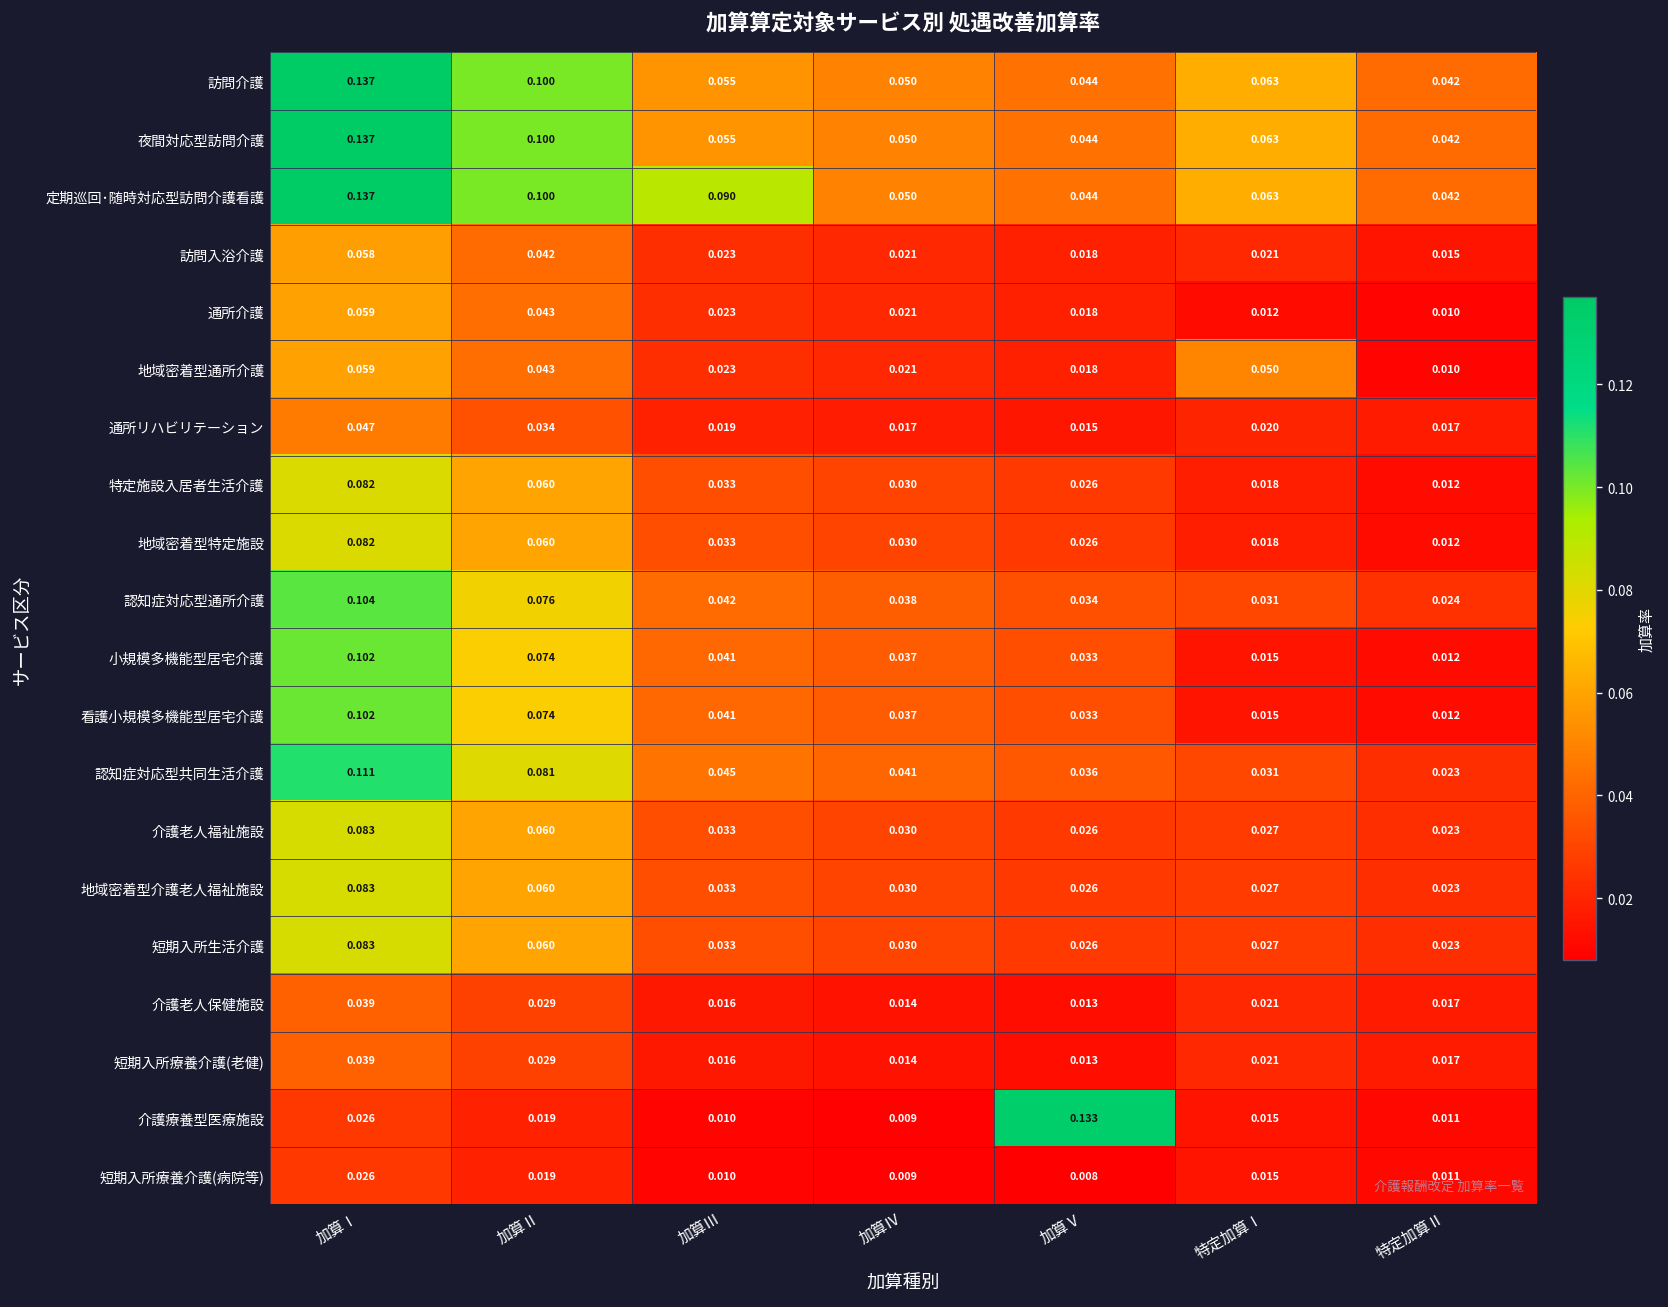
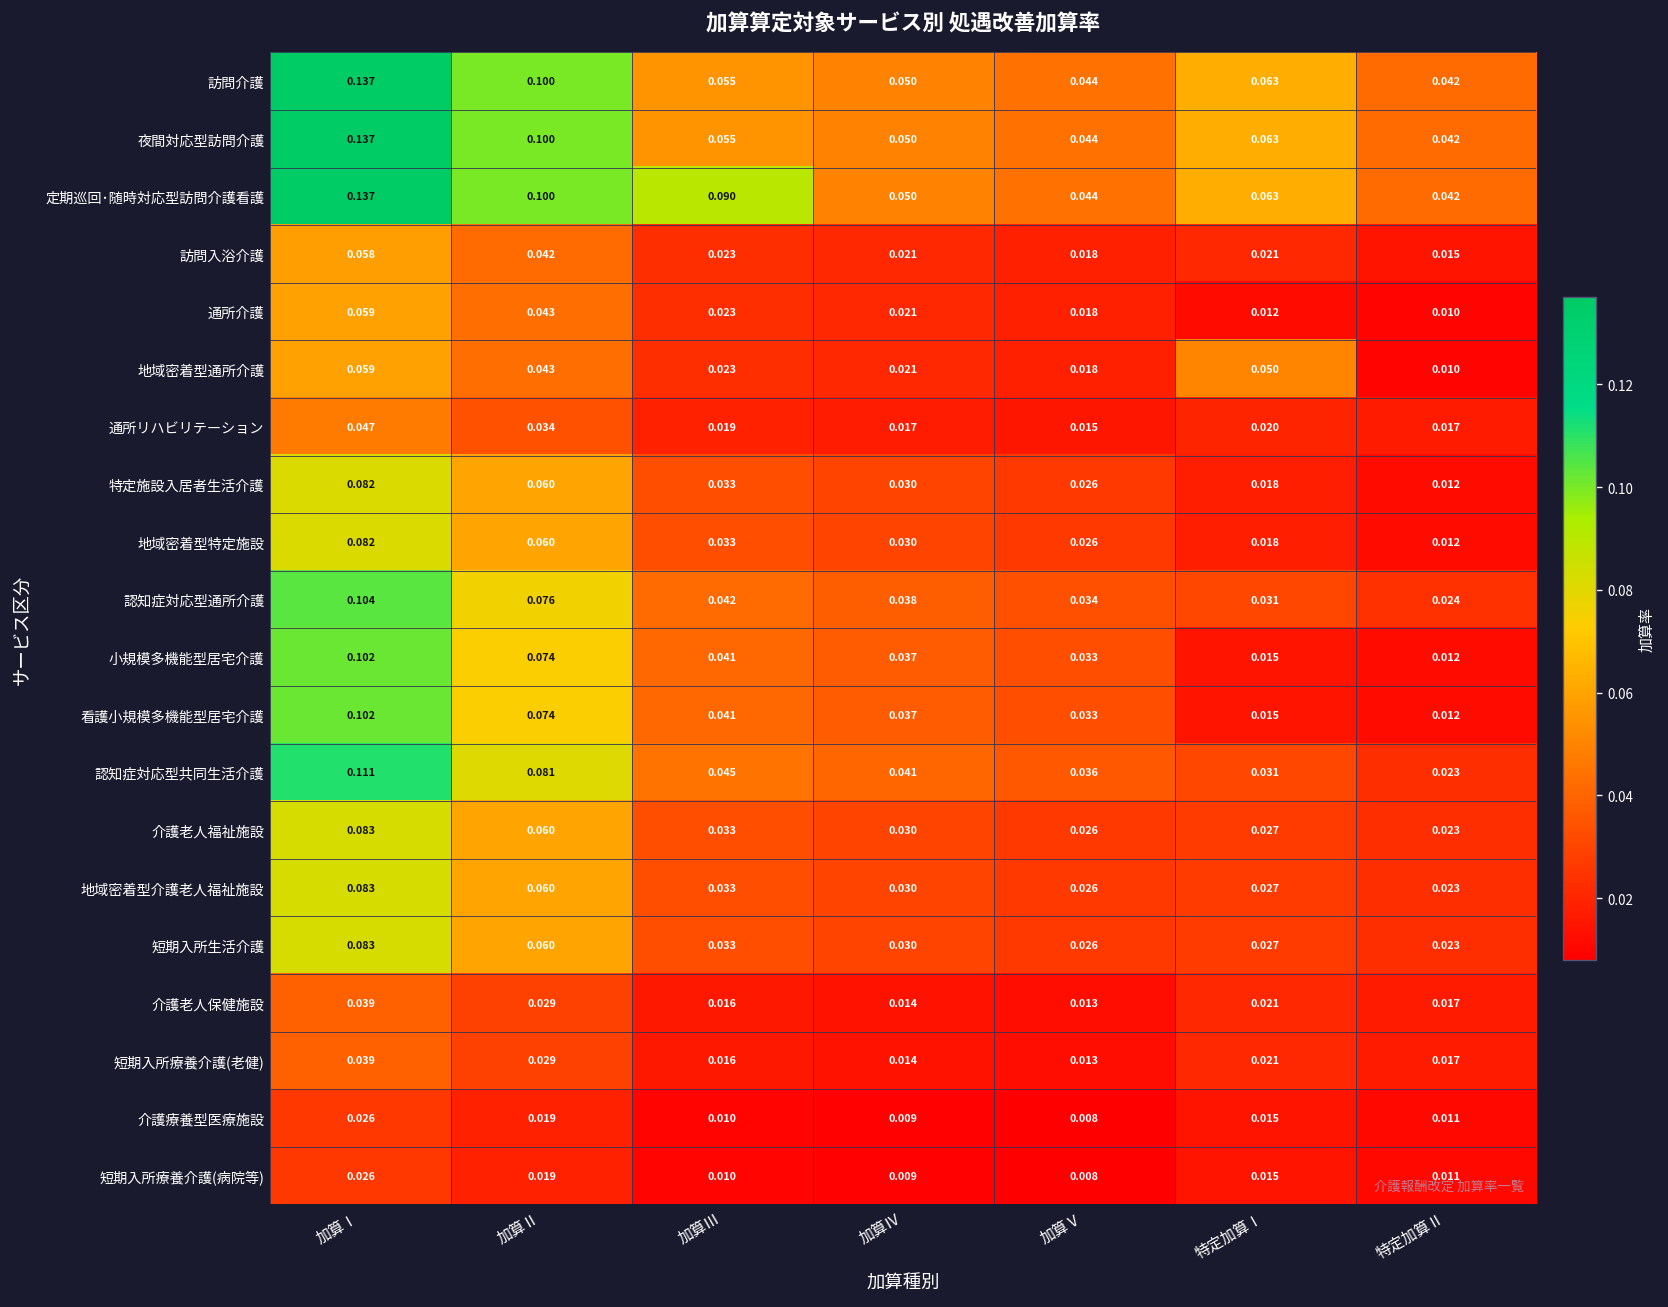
  {
    "訪問介護": {
      "加算Ⅰ": 0.137,
      "加算Ⅱ": 0.100,
      "加算Ⅲ": 0.055,
      "加算Ⅳ": 0.050,
      "加算Ⅴ": 0.044,
      "特定加算Ⅰ": 0.063,
      "特定加算Ⅱ": 0.042
    },
    "夜間対応型訪問介護": {
      "加算Ⅰ": 0.137,
      "加算Ⅱ": 0.100,
      "加算Ⅲ": 0.055,
      "加算Ⅳ": 0.050,
      "加算Ⅴ": 0.044,
      "特定加算Ⅰ": 0.063,
      "特定加算Ⅱ": 0.042
    },
    "定期巡回･随時対応型訪問介護看護": {
      "加算Ⅰ": 0.137,
      "加算Ⅱ": 0.100,
      "加算Ⅲ": 0.090,
      "加算Ⅳ": 0.050,
      "加算Ⅴ": 0.044,
      "特定加算Ⅰ": 0.063,
      "特定加算Ⅱ": 0.042
    },
    "訪問入浴介護": {
      "加算Ⅰ": 0.058,
      "加算Ⅱ": 0.042,
      "加算Ⅲ": 0.023,
      "加算Ⅳ": 0.021,
      "加算Ⅴ": 0.018,
      "特定加算Ⅰ": 0.021,
      "特定加算Ⅱ": 0.015
    },
    "通所介護": {
      "加算Ⅰ": 0.059,
      "加算Ⅱ": 0.043,
      "加算Ⅲ": 0.023,
      "加算Ⅳ": 0.021,
      "加算Ⅴ": 0.018,
      "特定加算Ⅰ": 0.012,
      "特定加算Ⅱ": 0.010
    },
    "地域密着型通所介護": {
      "加算Ⅰ": 0.059,
      "加算Ⅱ": 0.043,
      "加算Ⅲ": 0.023,
      "加算Ⅳ": 0.021,
      "加算Ⅴ": 0.018,
      "特定加算Ⅰ": 0.050,
      "特定加算Ⅱ": 0.010
    },
    "通所リハビリテーション": {
      "加算Ⅰ": 0.047,
      "加算Ⅱ": 0.034,
      "加算Ⅲ": 0.019,
      "加算Ⅳ": 0.017,
      "加算Ⅴ": 0.015,
      "特定加算Ⅰ": 0.020,
      "特定加算Ⅱ": 0.017
    },
    "特定施設入居者生活介護": {
      "加算Ⅰ": 0.082,
      "加算Ⅱ": 0.060,
      "加算Ⅲ": 0.033,
      "加算Ⅳ": 0.030,
      "加算Ⅴ": 0.026,
      "特定加算Ⅰ": 0.018,
      "特定加算Ⅱ": 0.012
    },
    "地域密着型特定施設": {
      "加算Ⅰ": 0.082,
      "加算Ⅱ": 0.060,
      "加算Ⅲ": 0.033,
      "加算Ⅳ": 0.030,
      "加算Ⅴ": 0.026,
      "特定加算Ⅰ": 0.018,
      "特定加算Ⅱ": 0.012
    },
    "認知症対応型通所介護": {
      "加算Ⅰ": 0.104,
      "加算Ⅱ": 0.076,
      "加算Ⅲ": 0.042,
      "加算Ⅳ": 0.038,
      "加算Ⅴ": 0.034,
      "特定加算Ⅰ": 0.031,
      "特定加算Ⅱ": 0.024
    },
    "小規模多機能型居宅介護": {
      "加算Ⅰ": 0.102,
      "加算Ⅱ": 0.074,
      "加算Ⅲ": 0.041,
      "加算Ⅳ": 0.037,
      "加算Ⅴ": 0.033,
      "特定加算Ⅰ": 0.015,
      "特定加算Ⅱ": 0.012
    },
    "看護小規模多機能型居宅介護": {
      "加算Ⅰ": 0.102,
      "加算Ⅱ": 0.074,
      "加算Ⅲ": 0.041,
      "加算Ⅳ": 0.037,
      "加算Ⅴ": 0.033,
      "特定加算Ⅰ": 0.015,
      "特定加算Ⅱ": 0.012
    },
    "認知症対応型共同生活介護": {
      "加算Ⅰ": 0.111,
      "加算Ⅱ": 0.081,
      "加算Ⅲ": 0.045,
      "加算Ⅳ": 0.041,
      "加算Ⅴ": 0.036,
      "特定加算Ⅰ": 0.031,
      "特定加算Ⅱ": 0.023
    },
    "介護老人福祉施設": {
      "加算Ⅰ": 0.083,
      "加算Ⅱ": 0.060,
      "加算Ⅲ": 0.033,
      "加算Ⅳ": 0.030,
      "加算Ⅴ": 0.026,
      "特定加算Ⅰ": 0.027,
      "特定加算Ⅱ": 0.023
    },
    "地域密着型介護老人福祉施設": {
      "加算Ⅰ": 0.083,
      "加算Ⅱ": 0.060,
      "加算Ⅲ": 0.033,
      "加算Ⅳ": 0.030,
      "加算Ⅴ": 0.026,
      "特定加算Ⅰ": 0.027,
      "特定加算Ⅱ": 0.023
    },
    "短期入所生活介護": {
      "加算Ⅰ": 0.083,
      "加算Ⅱ": 0.060,
      "加算Ⅲ": 0.033,
      "加算Ⅳ": 0.030,
      "加算Ⅴ": 0.026,
      "特定加算Ⅰ": 0.027,
      "特定加算Ⅱ": 0.023
    },
    "介護老人保健施設": {
      "加算Ⅰ": 0.039,
      "加算Ⅱ": 0.029,
      "加算Ⅲ": 0.016,
      "加算Ⅳ": 0.014,
      "加算Ⅴ": 0.013,
      "特定加算Ⅰ": 0.021,
      "特定加算Ⅱ": 0.017
    },
    "短期入所療養介護(老健)": {
      "加算Ⅰ": 0.039,
      "加算Ⅱ": 0.029,
      "加算Ⅲ": 0.016,
      "加算Ⅳ": 0.014,
      "加算Ⅴ": 0.013,
      "特定加算Ⅰ": 0.021,
      "特定加算Ⅱ": 0.017
    },
    "介護療養型医療施設": {
      "加算Ⅰ": 0.026,
      "加算Ⅱ": 0.019,
      "加算Ⅲ": 0.010,
      "加算Ⅳ": 0.009,
-     "加算Ⅴ": 0.133,
+     "加算Ⅴ": 0.008,
      "特定加算Ⅰ": 0.015,
      "特定加算Ⅱ": 0.011
    },
    "短期入所療養介護(病院等)": {
      "加算Ⅰ": 0.026,
      "加算Ⅱ": 0.019,
      "加算Ⅲ": 0.010,
      "加算Ⅳ": 0.009,
      "加算Ⅴ": 0.008,
      "特定加算Ⅰ": 0.015
    }
  }
